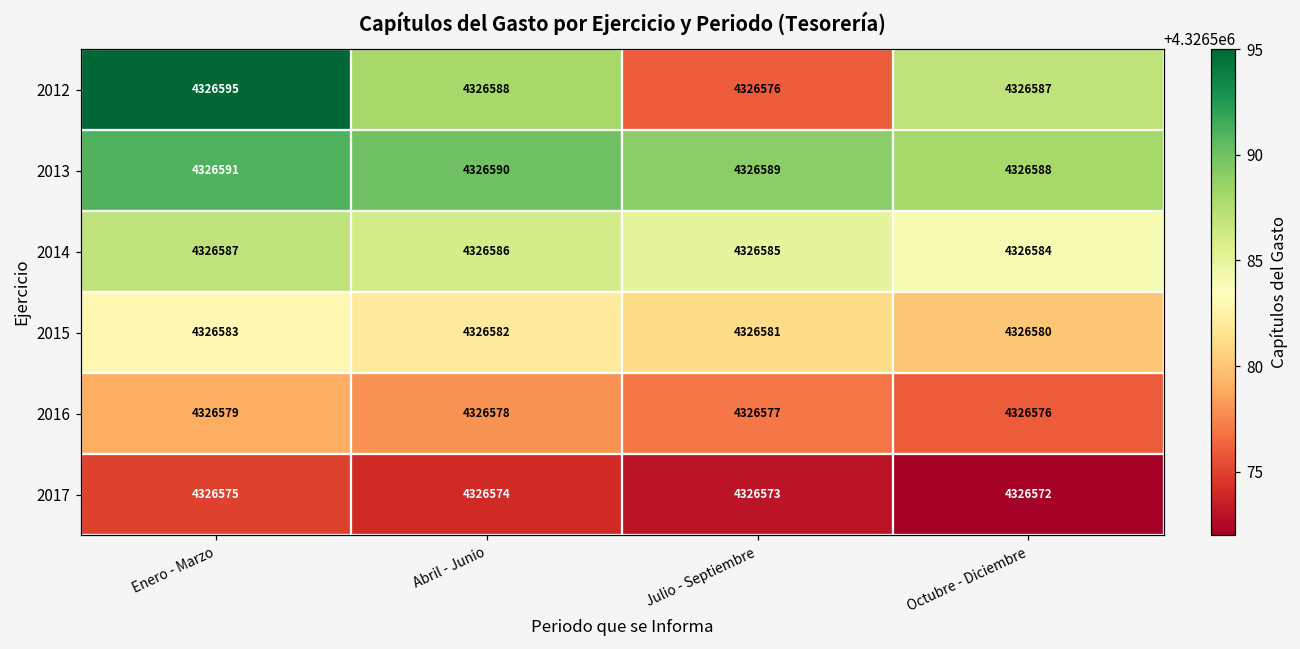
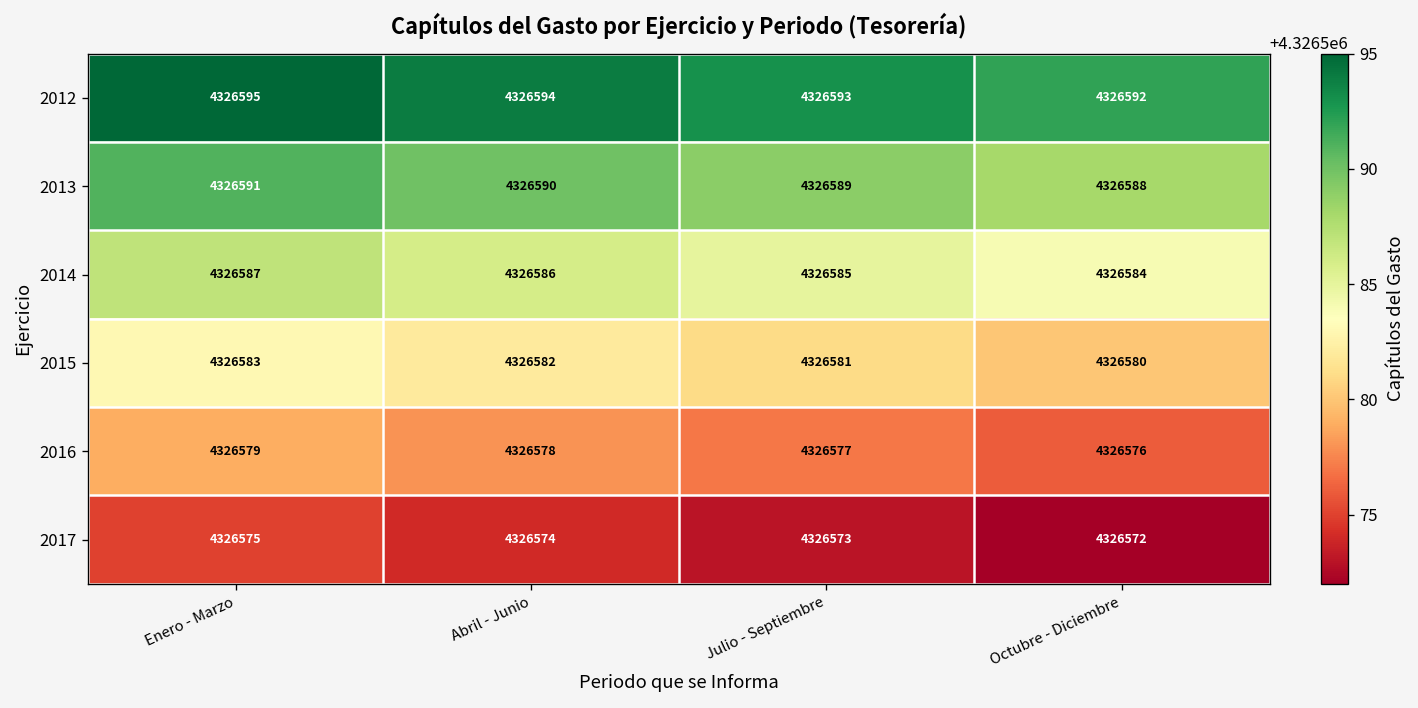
  {
    "2012": {
      "Enero - Marzo": 4326595,
-     "Abril - Junio": 4326588,
-     "Julio - Septiembre": 4326576,
-     "Octubre - Diciembre": 4326587
+     "Abril - Junio": 4326594,
+     "Julio - Septiembre": 4326593,
+     "Octubre - Diciembre": 4326592
    },
    "2013": {
      "Enero - Marzo": 4326591,
      "Abril - Junio": 4326590,
      "Julio - Septiembre": 4326589,
      "Octubre - Diciembre": 4326588
    },
    "2014": {
      "Enero - Marzo": 4326587,
      "Abril - Junio": 4326586,
      "Julio - Septiembre": 4326585,
      "Octubre - Diciembre": 4326584
    },
    "2015": {
      "Enero - Marzo": 4326583,
      "Abril - Junio": 4326582,
      "Julio - Septiembre": 4326581,
      "Octubre - Diciembre": 4326580
    },
    "2016": {
      "Enero - Marzo": 4326579,
      "Abril - Junio": 4326578,
      "Julio - Septiembre": 4326577,
      "Octubre - Diciembre": 4326576
    },
    "2017": {
      "Enero - Marzo": 4326575,
      "Abril - Junio": 4326574,
      "Julio - Septiembre": 4326573,
      "Octubre - Diciembre": 4326572
    }
  }
